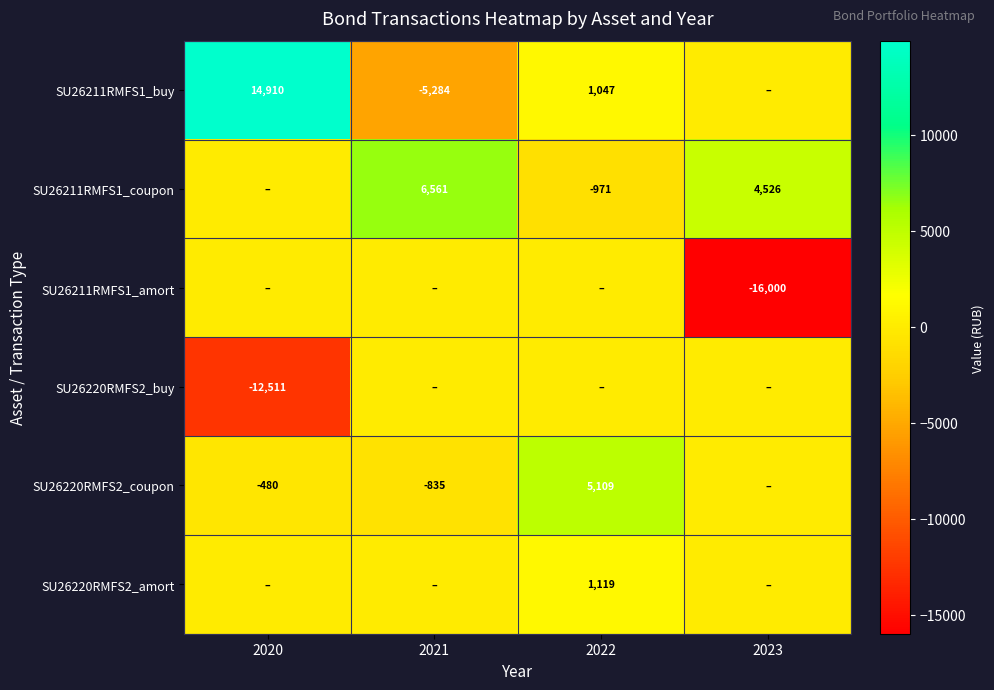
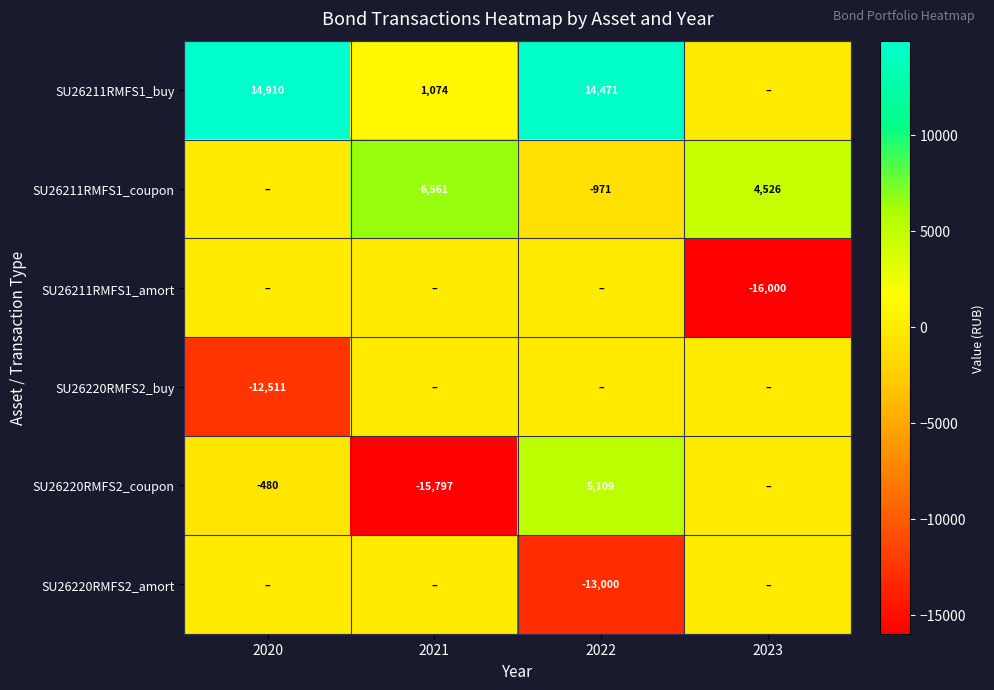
  {
    "SU26211RMFS1_buy": {
      "2020": "14,910",
-     "2021": "-5,284",
-     "2022": "1,047"
+     "2021": "1,074",
+     "2022": "14,471"
    },
    "SU26211RMFS1_coupon": {
      "2021": "6,561",
      "2022": "-971",
      "2023": "4,526"
    },
    "SU26211RMFS1_amort": {
      "2023": "-16,000"
    },
    "SU26220RMFS2_buy": {
      "2020": "-12,511"
    },
    "SU26220RMFS2_coupon": {
      "2020": "-480",
-     "2021": "-835",
+     "2021": "-15,797",
      "2022": "5,109"
    },
    "SU26220RMFS2_amort": {
-     "2022": "1,119"
+     "2022": "-13,000"
    }
  }
